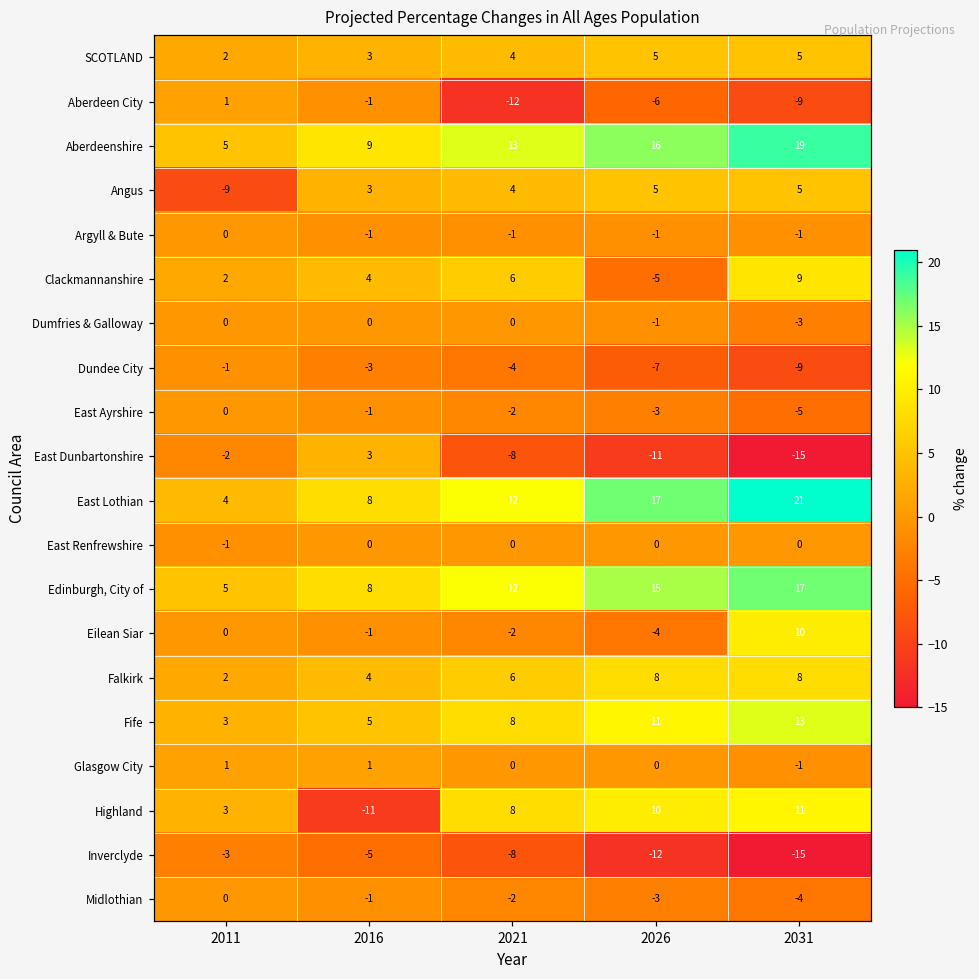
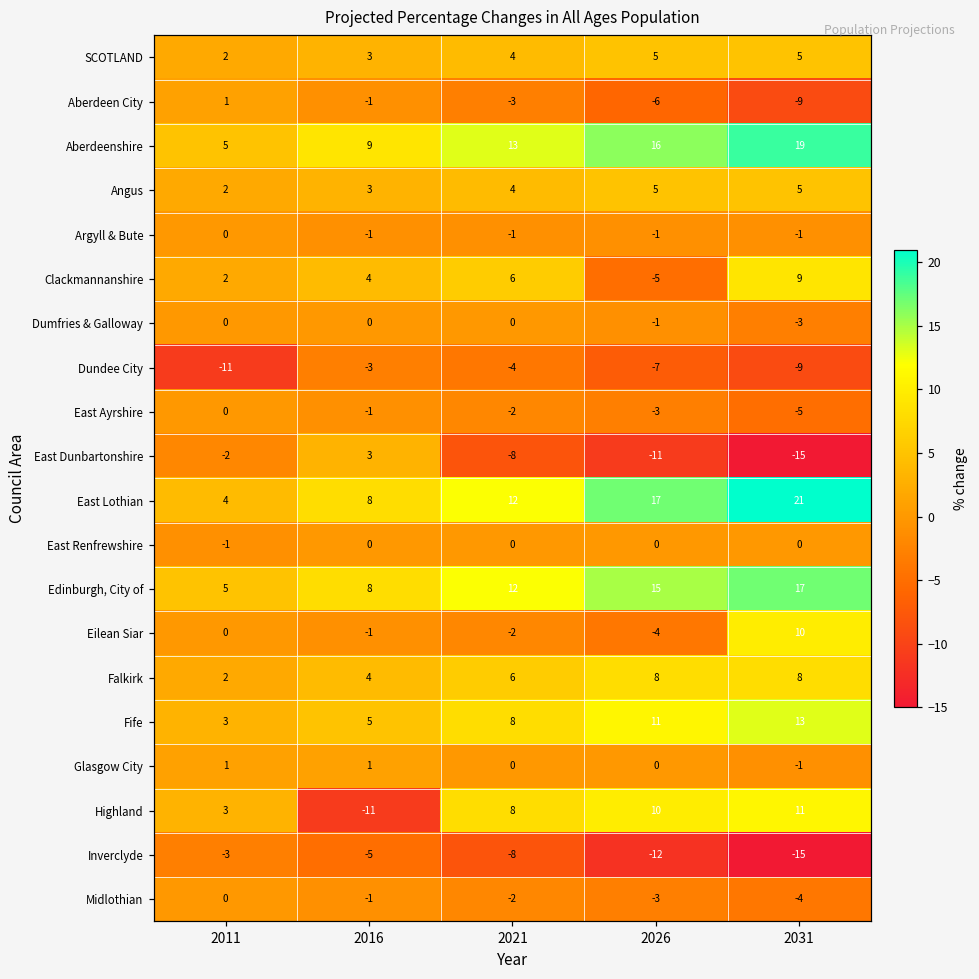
  {
    "SCOTLAND": {
      "2011": 2,
      "2016": 3,
      "2021": 4,
      "2026": 5,
      "2031": 5
    },
    "Aberdeen City": {
      "2011": 1,
      "2016": -1,
-     "2021": -12,
+     "2021": -3,
      "2026": -6,
      "2031": -9
    },
    "Aberdeenshire": {
      "2011": 5,
      "2016": 9,
      "2021": 13,
      "2026": 16,
      "2031": 19
    },
    "Angus": {
-     "2011": -9,
+     "2011": 2,
      "2016": 3,
      "2021": 4,
      "2026": 5,
      "2031": 5
    },
    "Argyll & Bute": {
      "2011": 0,
      "2016": -1,
      "2021": -1,
      "2026": -1,
      "2031": -1
    },
    "Clackmannanshire": {
      "2011": 2,
      "2016": 4,
      "2021": 6,
      "2026": -5,
      "2031": 9
    },
    "Dumfries & Galloway": {
      "2011": 0,
      "2016": 0,
      "2021": 0,
      "2026": -1,
      "2031": -3
    },
    "Dundee City": {
-     "2011": -1,
+     "2011": -11,
      "2016": -3,
      "2021": -4,
      "2026": -7,
      "2031": -9
    },
    "East Ayrshire": {
      "2011": 0,
      "2016": -1,
      "2021": -2,
      "2026": -3,
      "2031": -5
    },
    "East Dunbartonshire": {
      "2011": -2,
      "2016": 3,
      "2021": -8,
      "2026": -11,
      "2031": -15
    },
    "East Lothian": {
      "2011": 4,
      "2016": 8,
      "2021": 12,
      "2026": 17,
      "2031": 21
    },
    "East Renfrewshire": {
      "2011": -1,
      "2016": 0,
      "2021": 0,
      "2026": 0,
      "2031": 0
    },
    "Edinburgh, City of": {
      "2011": 5,
      "2016": 8,
      "2021": 12,
      "2026": 15,
      "2031": 17
    },
    "Eilean Siar": {
      "2011": 0,
      "2016": -1,
      "2021": -2,
      "2026": -4,
      "2031": 10
    },
    "Falkirk": {
      "2011": 2,
      "2016": 4,
      "2021": 6,
      "2026": 8,
      "2031": 8
    },
    "Fife": {
      "2011": 3,
      "2016": 5,
      "2021": 8,
      "2026": 11,
      "2031": 13
    },
    "Glasgow City": {
      "2011": 1,
      "2016": 1,
      "2021": 0,
      "2026": 0,
      "2031": -1
    },
    "Highland": {
      "2011": 3,
      "2016": -11,
      "2021": 8,
      "2026": 10,
      "2031": 11
    },
    "Inverclyde": {
      "2011": -3,
      "2016": -5,
      "2021": -8,
      "2026": -12,
      "2031": -15
    },
    "Midlothian": {
      "2011": 0,
      "2016": -1,
      "2021": -2,
      "2026": -3,
      "2031": -4
    }
  }
